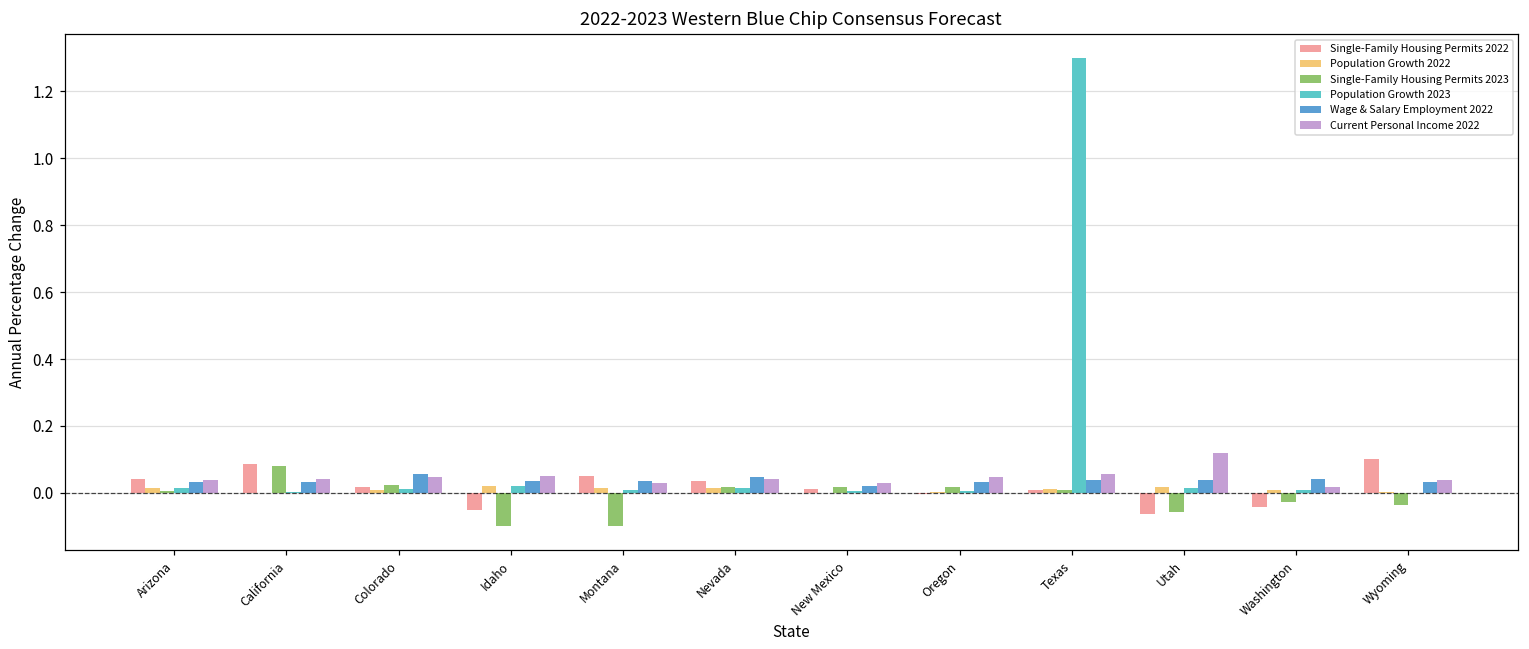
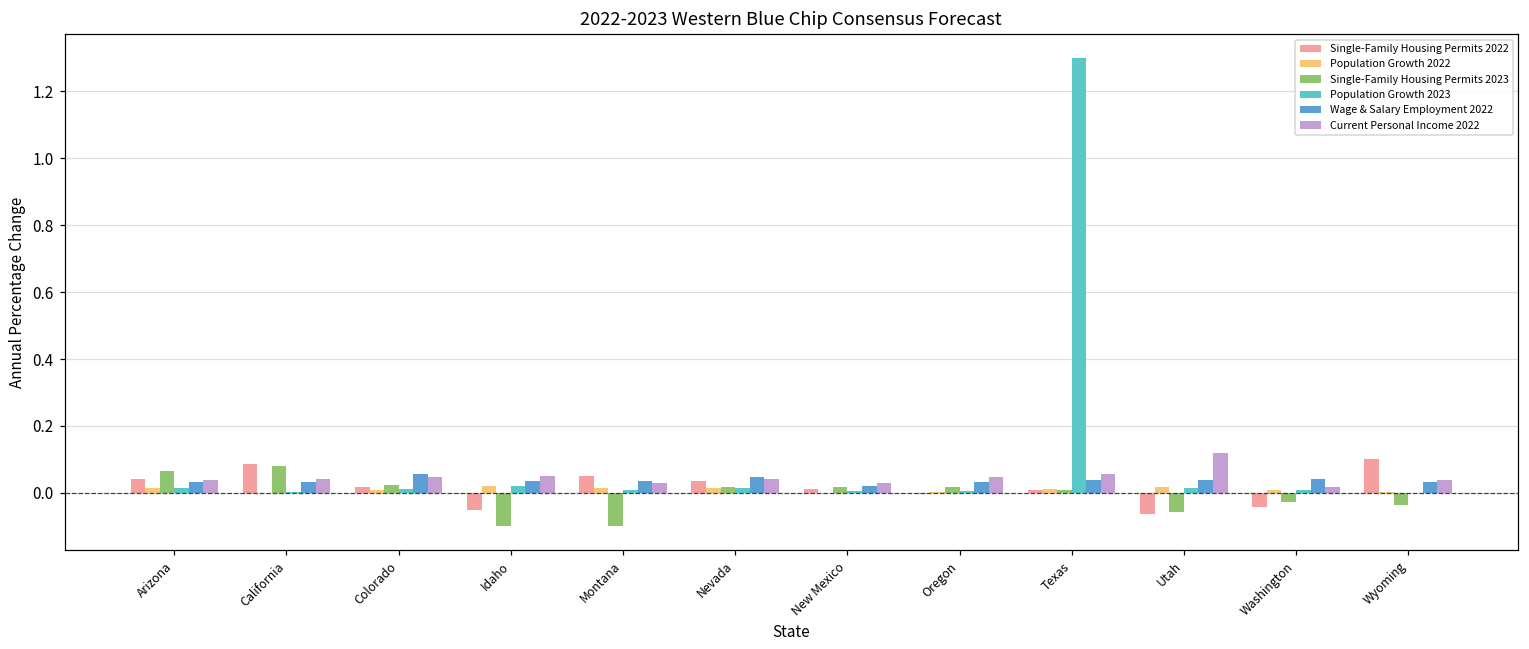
  {
    "Single-Family Housing Permits 2023": {
-     "Arizona": 0.01,
+     "Arizona": 0.07,
      "California": 0.08,
      "Colorado": 0.02,
      "Idaho": -0.10,
      "Montana": -0.10,
      "Nevada": 0.02,
      "New Mexico": 0.02,
      "Oregon": 0.02,
      "Texas": 0.01,
      "Utah": -0.06,
      "Washington": -0.03,
      "Wyoming": -0.04
    },
    "Current Personal Income 2022": {
      "Arizona": 0.04,
      "California": 0.04,
      "Colorado": 0.05,
      "Idaho": 0.05,
      "Montana": 0.03,
      "Nevada": 0.04,
      "New Mexico": 0.03,
      "Oregon": 0.05,
      "Texas": 0.06,
      "Utah": 0.12,
      "Washington": 0.02,
      "Wyoming": 0.04
    }
  }
